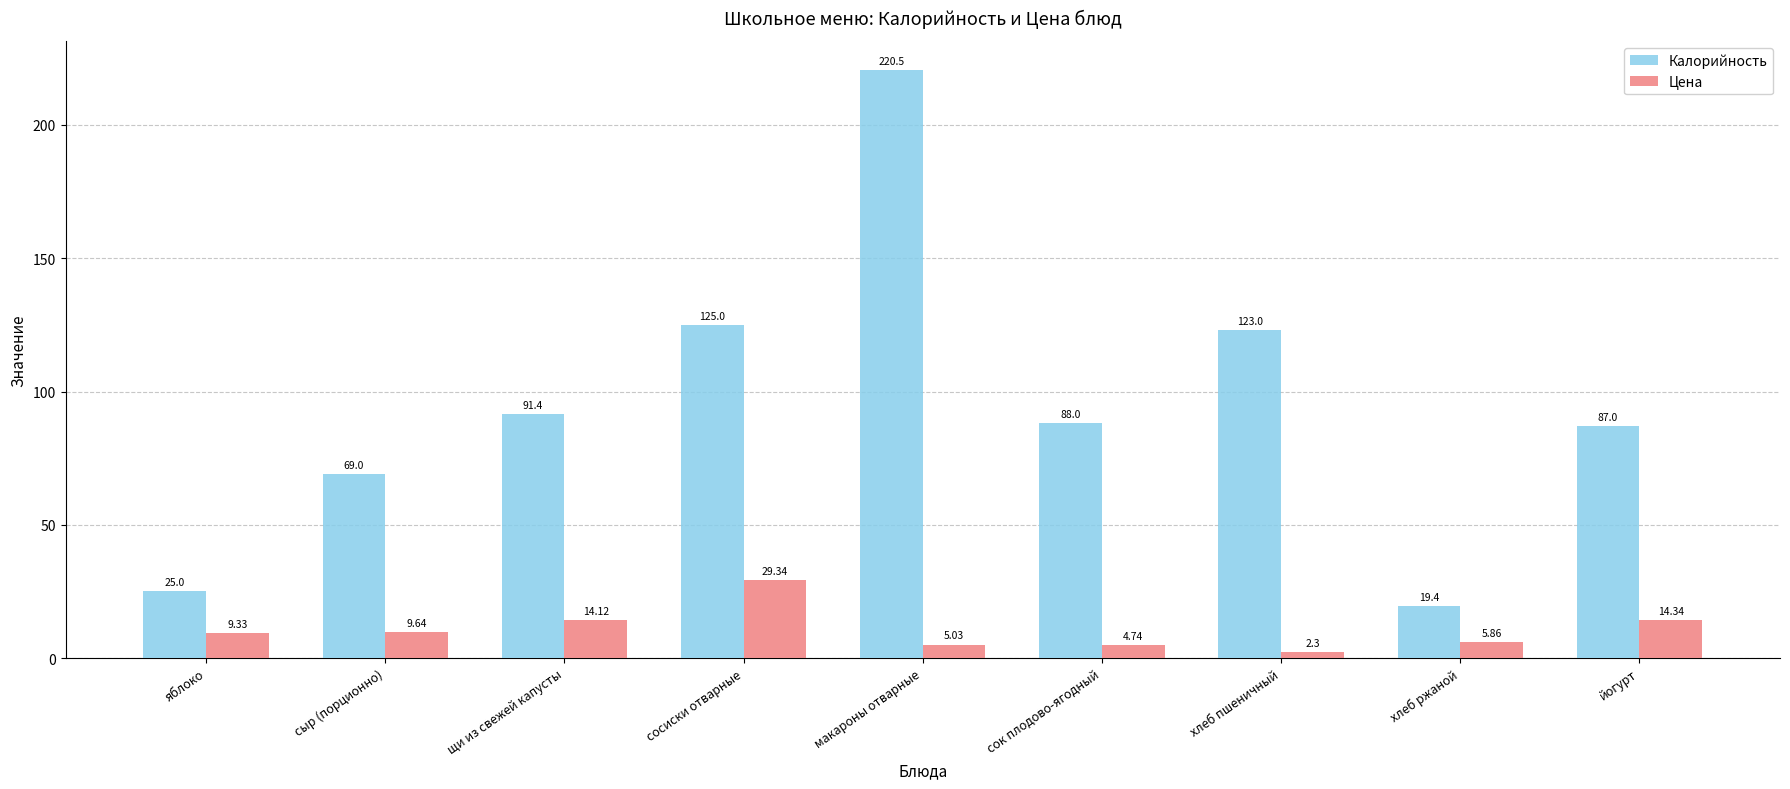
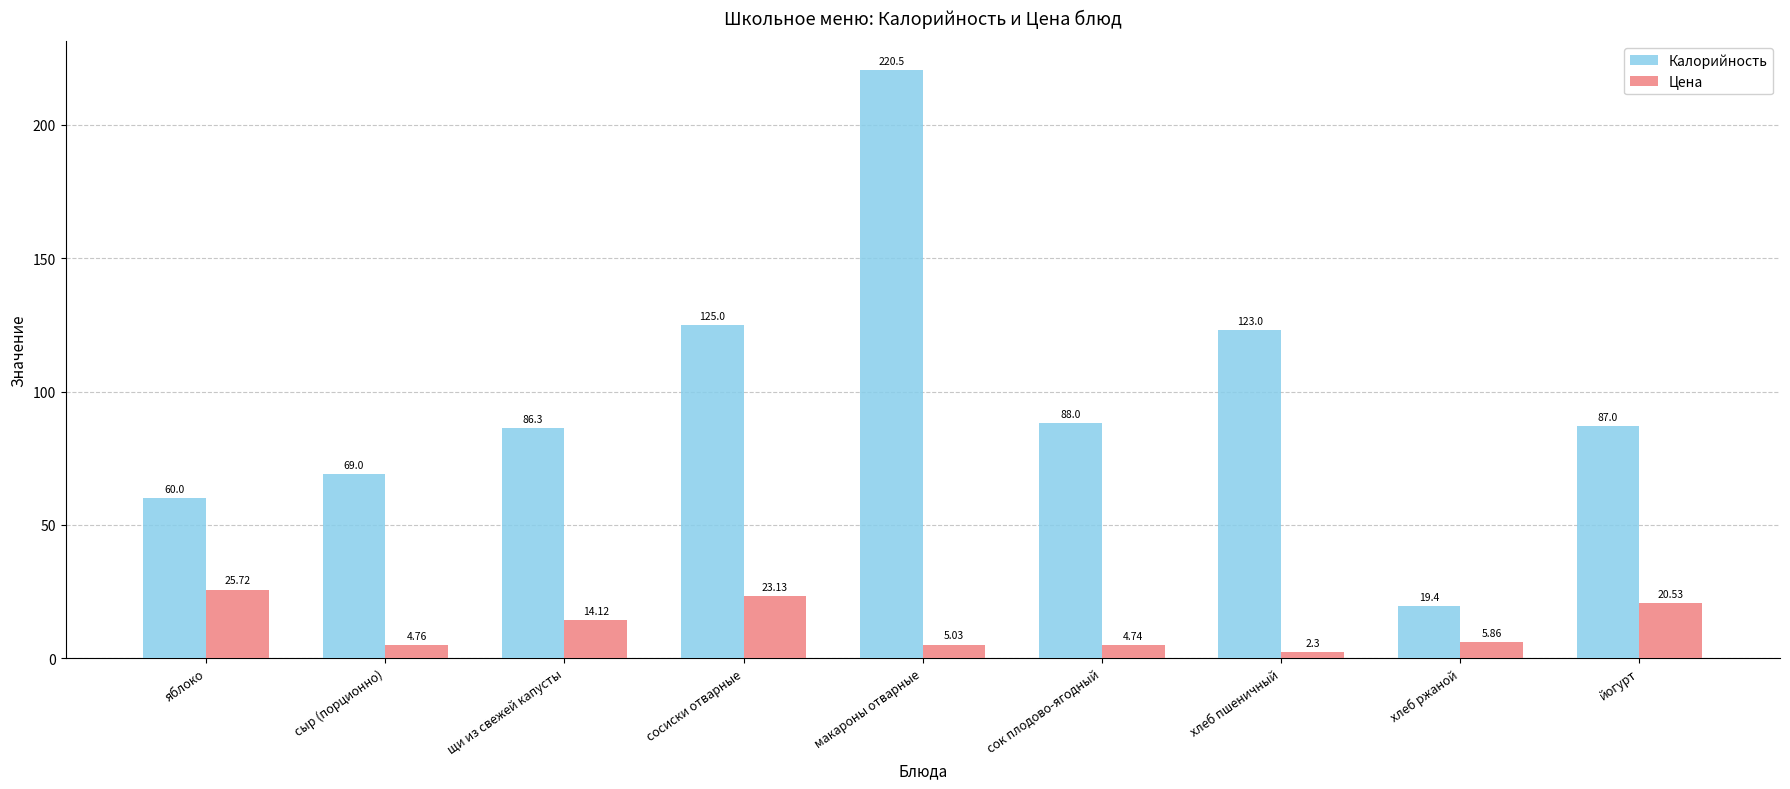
  {
    "Калорийность": {
-     "яблоко": 25.0,
+     "яблоко": 60.0,
      "сыр (порционно)": 69.0,
-     "щи из свежей капусты": 91.4,
+     "щи из свежей капусты": 86.3,
      "сосиски отварные": 125.0,
      "макароны отварные": 220.5,
      "сок плодово-ягодный": 88.0,
      "хлеб пшеничный": 123.0,
      "хлеб ржаной": 19.4,
      "йогурт": 87.0
    },
    "Цена": {
-     "яблоко": 9.33,
-     "сыр (порционно)": 9.64,
+     "яблоко": 25.72,
+     "сыр (порционно)": 4.76,
      "щи из свежей капусты": 14.12,
-     "сосиски отварные": 29.34,
+     "сосиски отварные": 23.13,
      "макароны отварные": 5.03,
      "сок плодово-ягодный": 4.74,
      "хлеб пшеничный": 2.3,
      "хлеб ржаной": 5.86,
-     "йогурт": 14.34
+     "йогурт": 20.53
    }
  }
